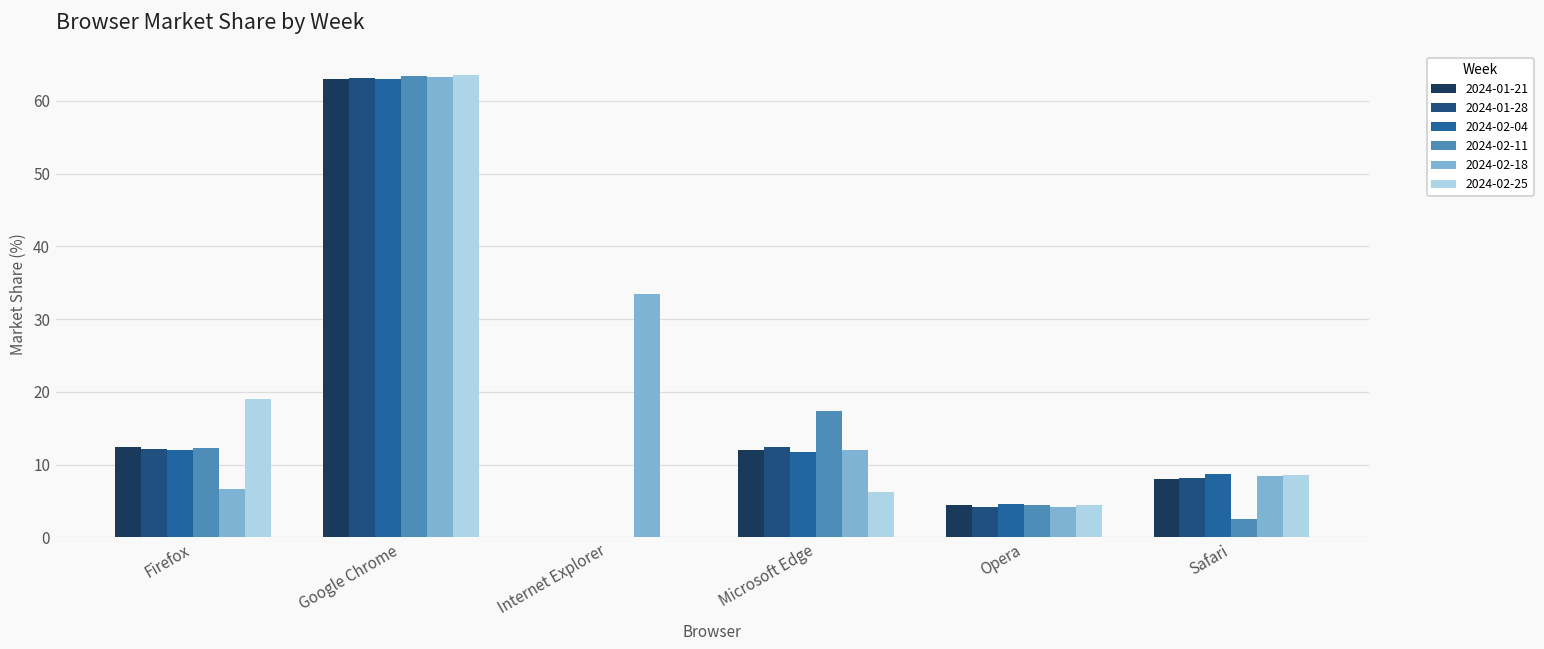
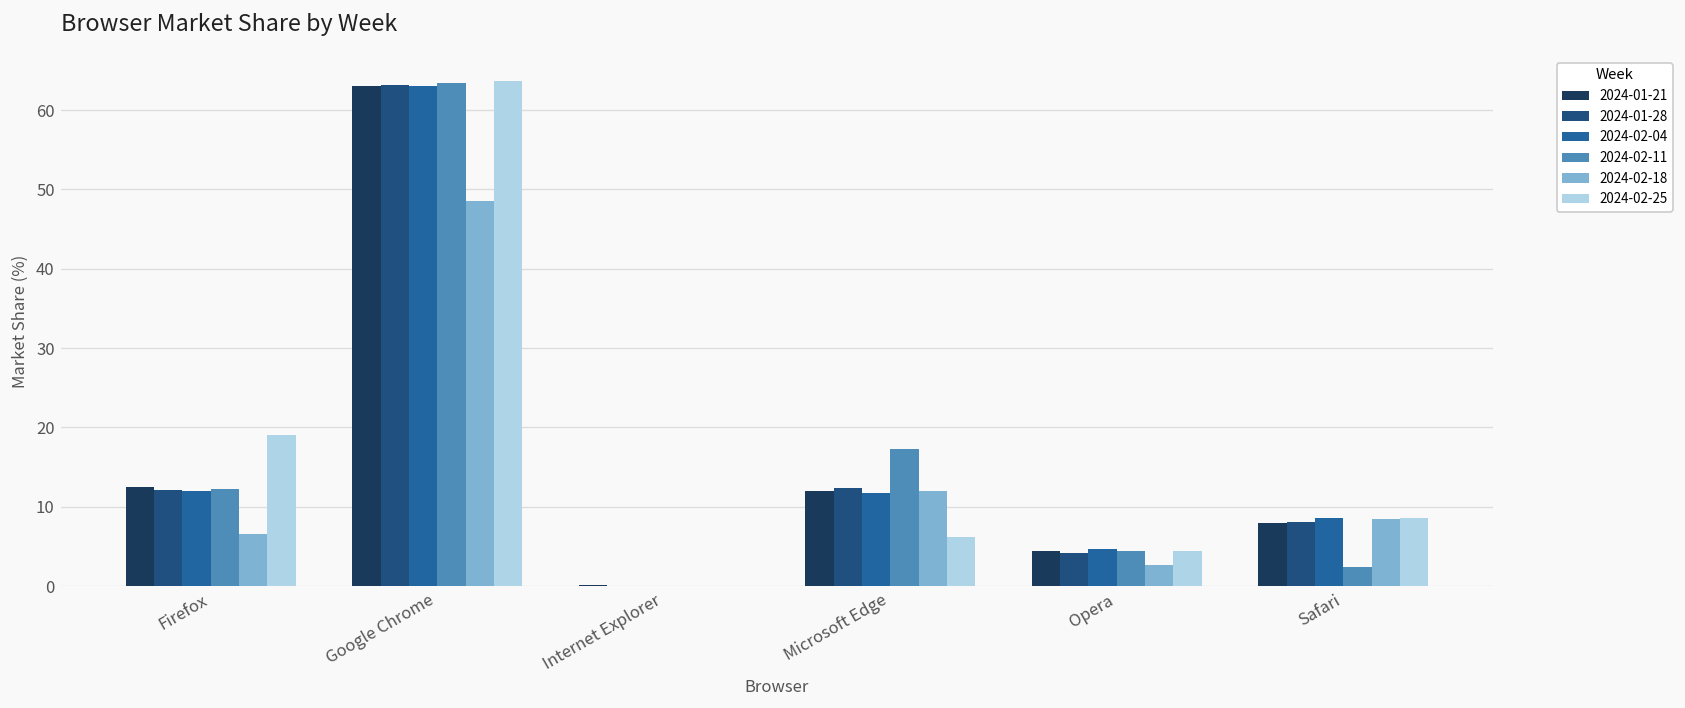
  {
    "2024-02-11": {
      "Firefox": 12,
      "Google Chrome": 63,
      "Microsoft Edge": 17,
      "Opera": 4,
      "Safari": 2
    },
    "2024-02-18": {
      "Firefox": 7,
-     "Google Chrome": 63,
-     "Internet Explorer": 33,
+     "Google Chrome": 49,
+     "Internet Explorer": 0,
      "Microsoft Edge": 12,
-     "Opera": 4,
+     "Opera": 3,
      "Safari": 8
    },
    "2024-02-25": {
      "Firefox": 19,
      "Google Chrome": 64,
      "Microsoft Edge": 6,
      "Opera": 4,
      "Safari": 9
    }
  }
